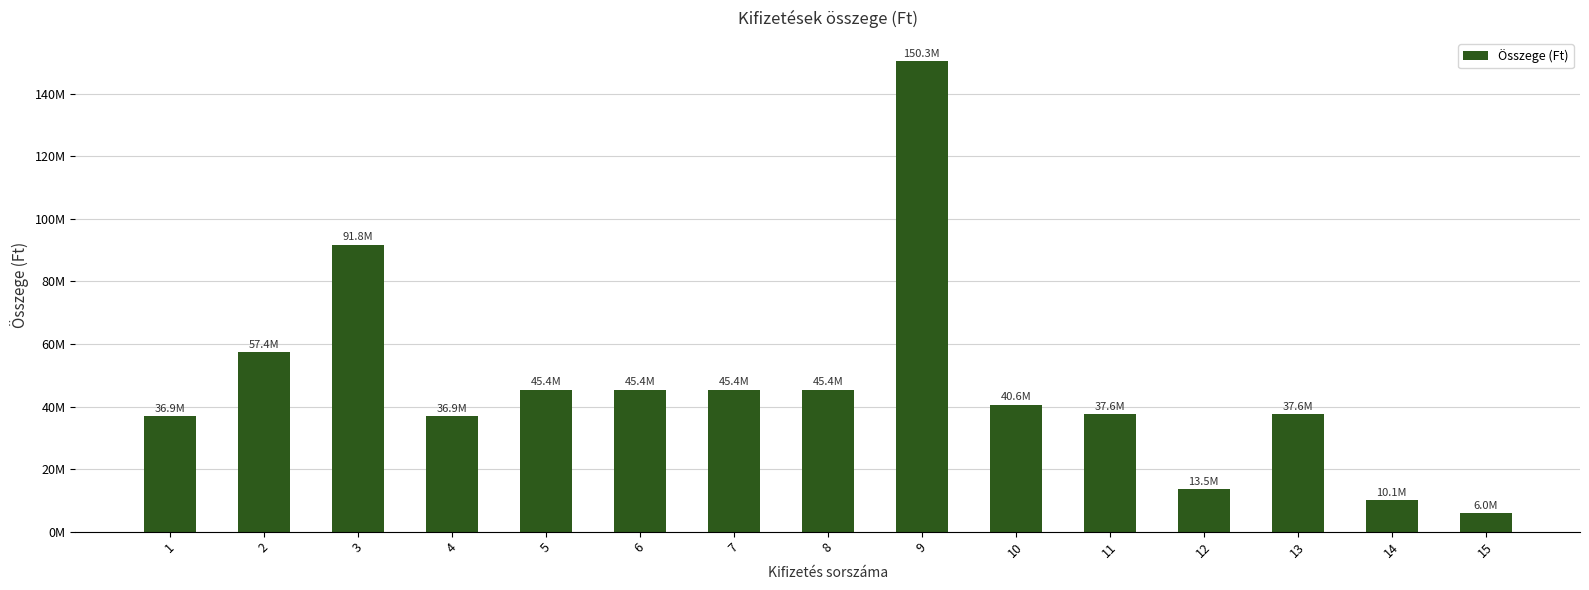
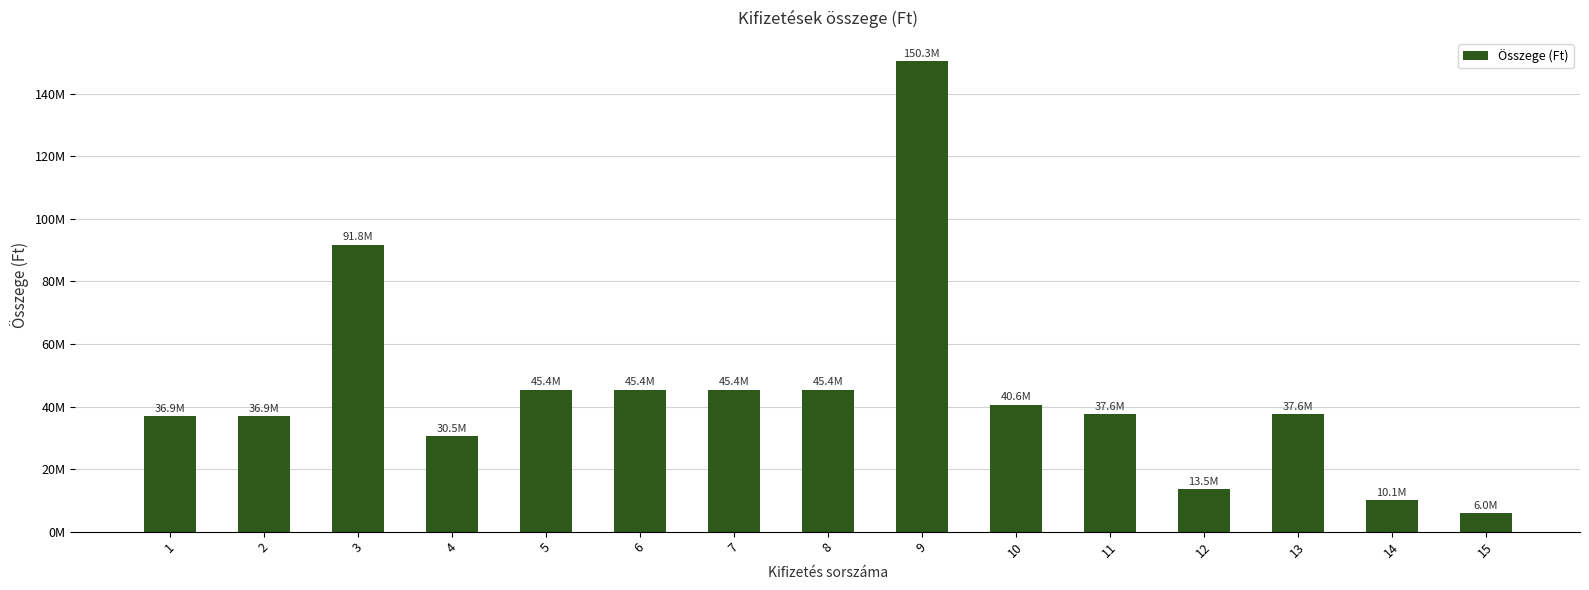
  {
    "1": "36.9M",
-   "2": "57.4M",
+   "2": "36.9M",
    "3": "91.8M",
-   "4": "36.9M",
+   "4": "30.5M",
    "5": "45.4M",
    "6": "45.4M",
    "7": "45.4M",
    "8": "45.4M",
    "9": "150.3M",
    "10": "40.6M",
    "11": "37.6M",
    "12": "13.5M",
    "13": "37.6M",
    "14": "10.1M",
    "15": "6.0M"
  }
